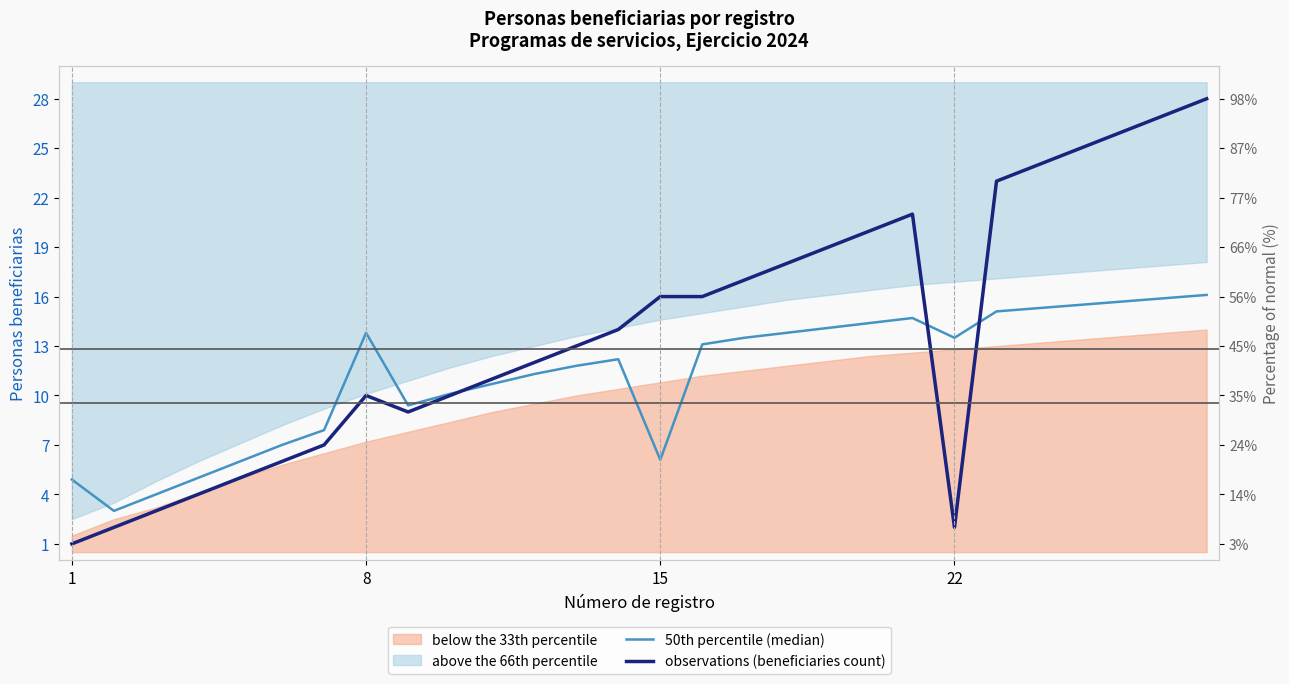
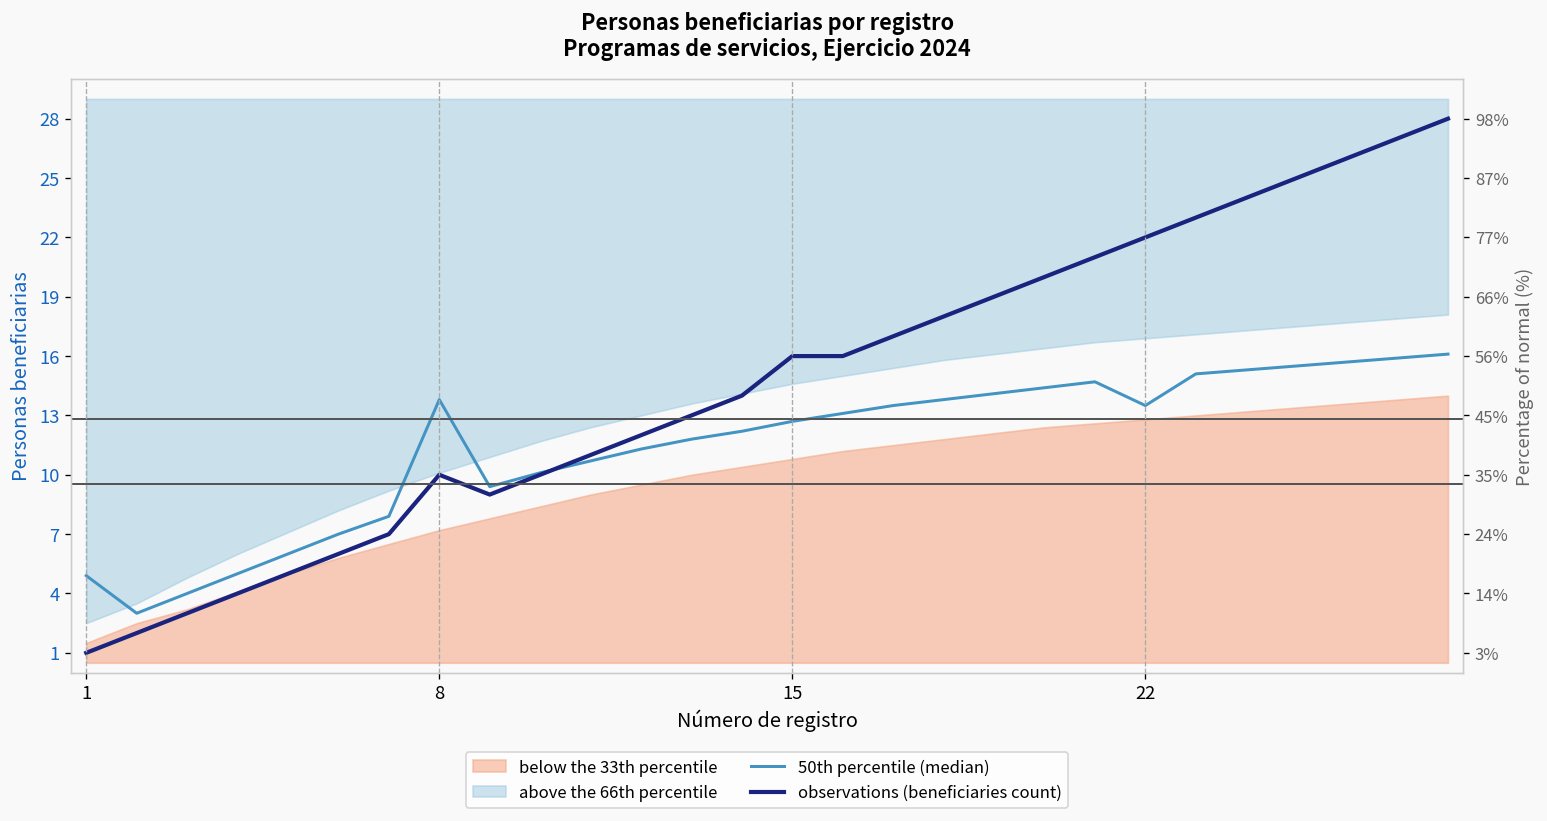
  {
    "50th percentile (median)": {
      "1": 4.9,
      "8": 13.8,
-     "15": 6.1,
+     "15": 12.7,
      "22": 13.5
    },
    "below the 33th percentile": {
      "1": 1.5,
      "8": 7.2,
      "15": 10.8,
      "22": 12.8
    },
    "observations (beneficiaries count)": {
      "1": 1,
      "8": 10,
      "15": 16,
-     "22": 2
+     "22": 22
    }
  }
